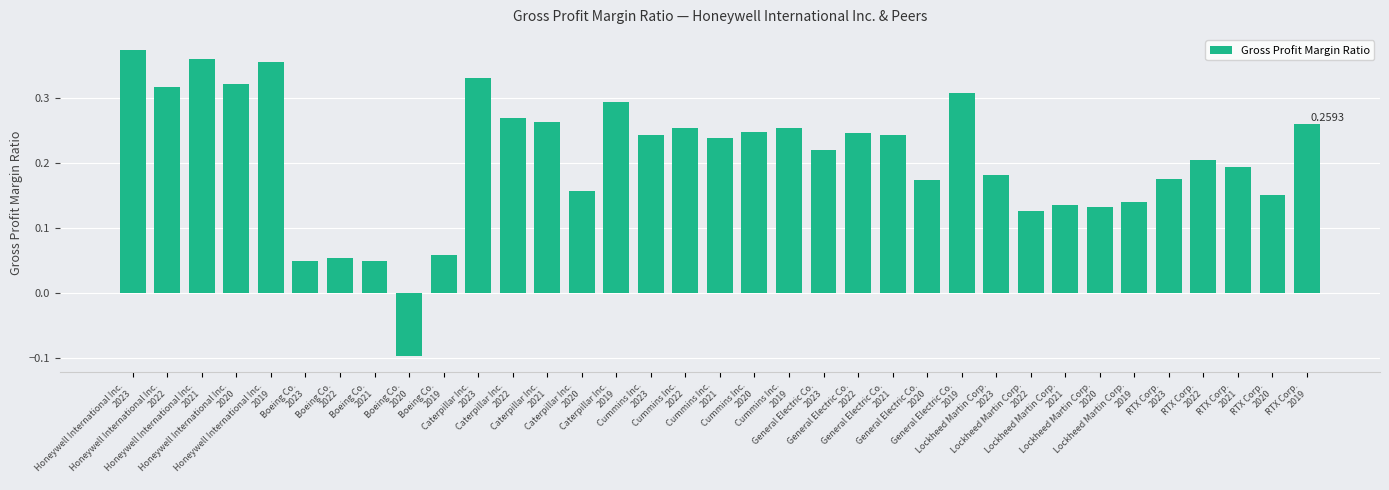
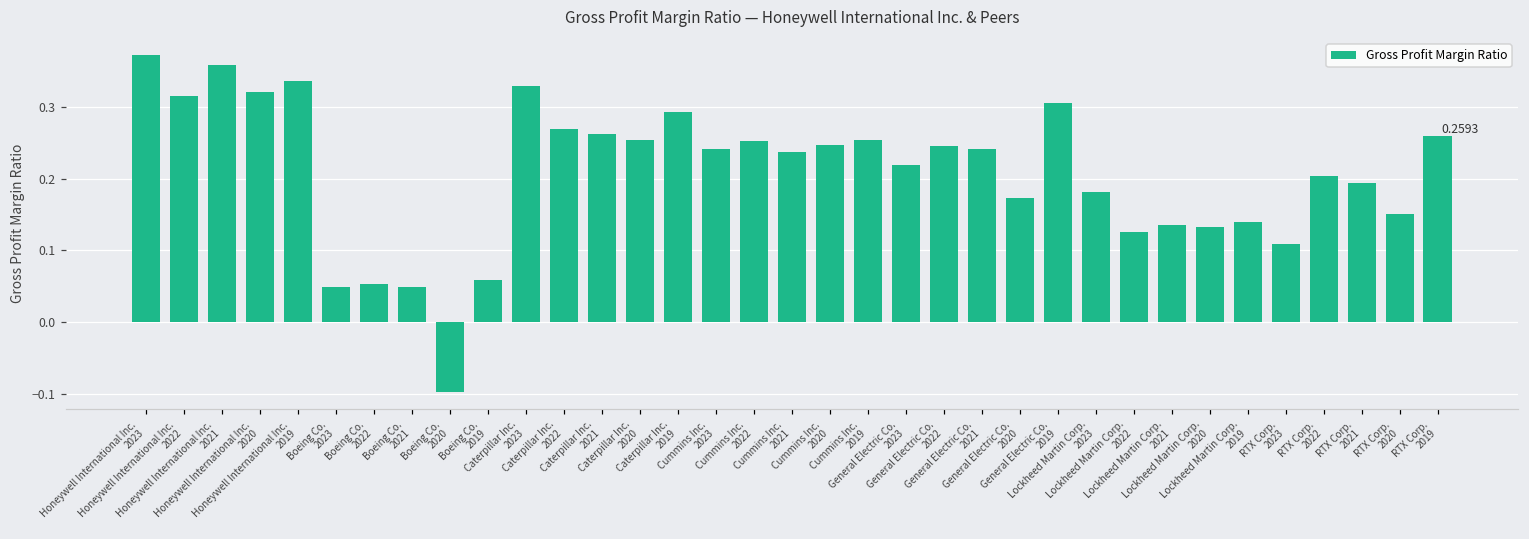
  {
    "Honeywell International Inc. 2023": 0.37,
    "Honeywell International Inc. 2022": 0.32,
    "Honeywell International Inc. 2021": 0.36,
    "Honeywell International Inc. 2020": 0.32,
-   "Honeywell International Inc. 2019": 0.36,
+   "Honeywell International Inc. 2019": 0.34,
    "Boeing Co. 2023": 0.05,
    "Boeing Co. 2022": 0.05,
    "Boeing Co. 2021": 0.05,
    "Boeing Co. 2020": -0.10,
    "Boeing Co. 2019": 0.06,
    "Caterpillar Inc. 2023": 0.33,
    "Caterpillar Inc. 2022": 0.27,
    "Caterpillar Inc. 2021": 0.26,
-   "Caterpillar Inc. 2020": 0.16,
+   "Caterpillar Inc. 2020": 0.25,
    "Caterpillar Inc. 2019": 0.29,
    "Cummins Inc. 2023": 0.24,
    "Cummins Inc. 2022": 0.25,
    "Cummins Inc. 2021": 0.24,
    "Cummins Inc. 2020": 0.25,
    "Cummins Inc. 2019": 0.25,
    "General Electric Co. 2023": 0.22,
    "General Electric Co. 2022": 0.25,
    "General Electric Co. 2021": 0.24,
    "General Electric Co. 2020": 0.17,
    "General Electric Co. 2019": 0.31,
    "Lockheed Martin Corp. 2023": 0.18,
    "Lockheed Martin Corp. 2022": 0.13,
    "Lockheed Martin Corp. 2021": 0.14,
    "Lockheed Martin Corp. 2020": 0.13,
    "Lockheed Martin Corp. 2019": 0.14,
-   "RTX Corp. 2023": 0.18,
+   "RTX Corp. 2023": 0.11,
    "RTX Corp. 2022": 0.20,
    "RTX Corp. 2021": 0.19,
    "RTX Corp. 2020": 0.15
  }
